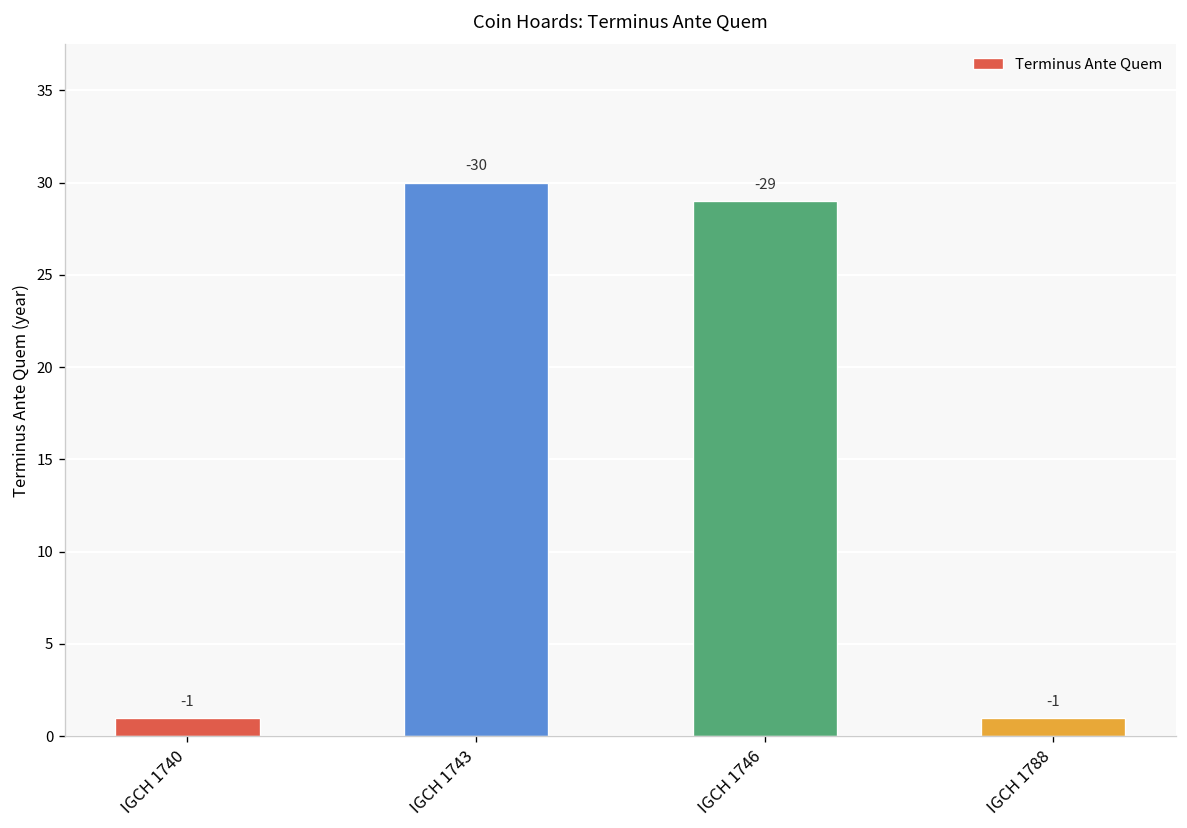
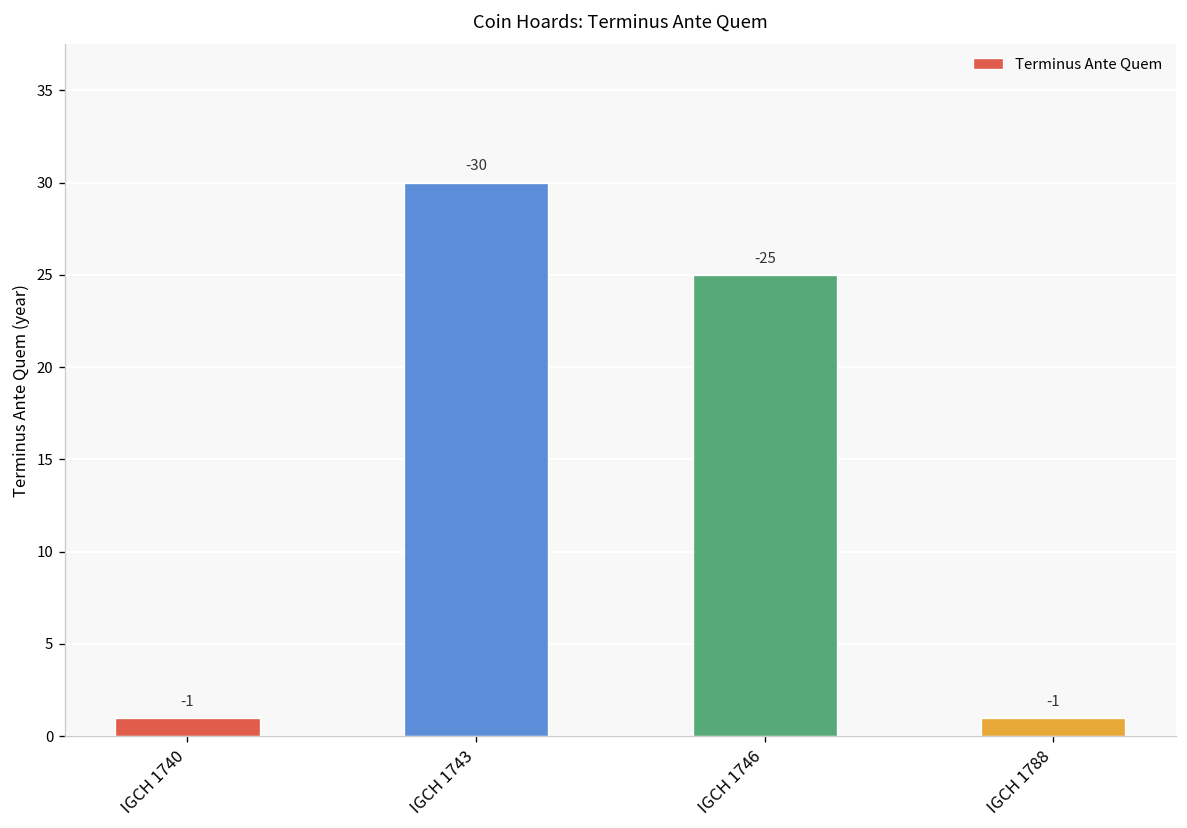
  {
-   "IGCH 1746": -29
+   "IGCH 1746": -25
  }
